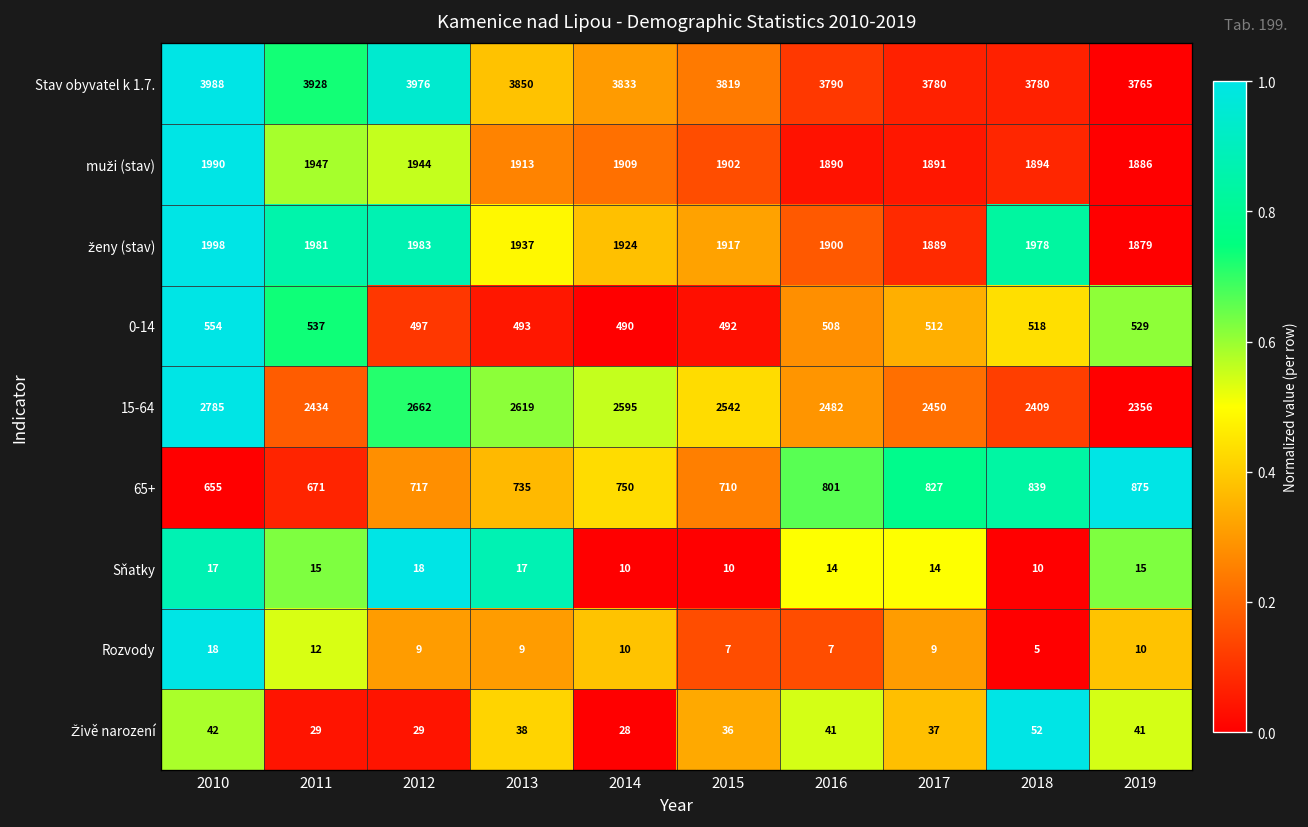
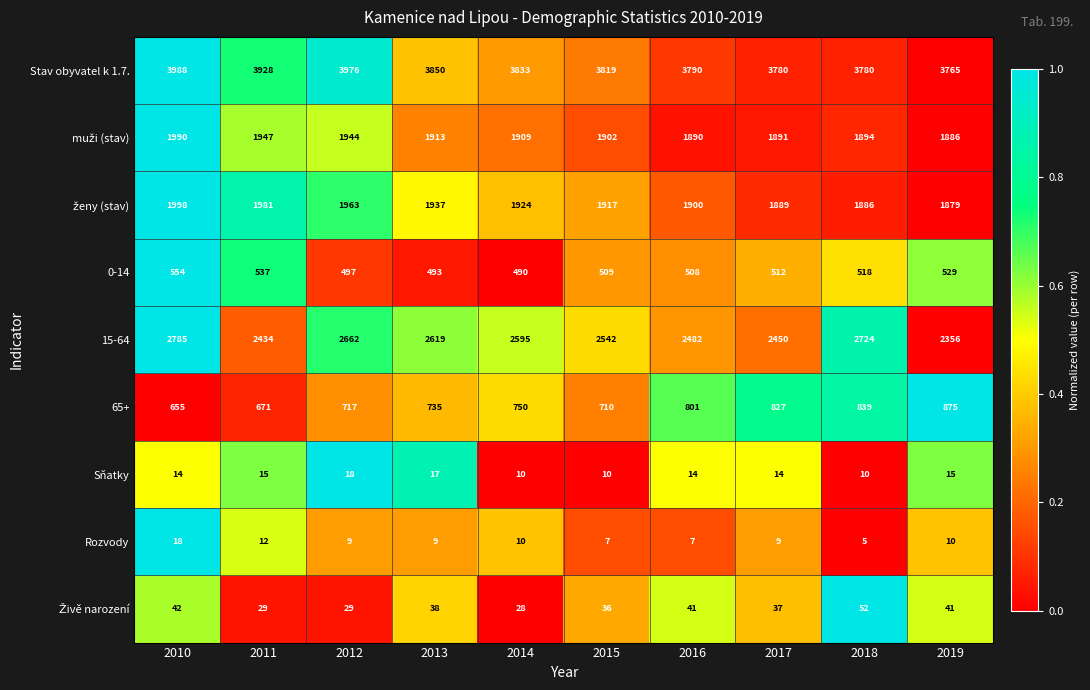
  {
    "Stav obyvatel k 1.7.": {
      "2010": 3988,
      "2011": 3928,
      "2012": 3976,
      "2013": 3850,
      "2014": 3833,
      "2015": 3819,
      "2016": 3790,
      "2017": 3780,
      "2018": 3780,
      "2019": 3765
    },
    "muži (stav)": {
      "2010": 1990,
      "2011": 1947,
      "2012": 1944,
      "2013": 1913,
      "2014": 1909,
      "2015": 1902,
      "2016": 1890,
      "2017": 1891,
      "2018": 1894,
      "2019": 1886
    },
    "ženy (stav)": {
      "2010": 1998,
      "2011": 1981,
-     "2012": 1983,
+     "2012": 1963,
      "2013": 1937,
      "2014": 1924,
      "2015": 1917,
      "2016": 1900,
      "2017": 1889,
-     "2018": 1978,
+     "2018": 1886,
      "2019": 1879
    },
    "0-14": {
      "2010": 554,
      "2011": 537,
      "2012": 497,
      "2013": 493,
      "2014": 490,
-     "2015": 492,
+     "2015": 509,
      "2016": 508,
      "2017": 512,
      "2018": 518,
      "2019": 529
    },
    "15-64": {
      "2010": 2785,
      "2011": 2434,
      "2012": 2662,
      "2013": 2619,
      "2014": 2595,
      "2015": 2542,
      "2016": 2482,
      "2017": 2450,
-     "2018": 2409,
+     "2018": 2724,
      "2019": 2356
    },
    "65+": {
      "2010": 655,
      "2011": 671,
      "2012": 717,
      "2013": 735,
      "2014": 750,
      "2015": 710,
      "2016": 801,
      "2017": 827,
      "2018": 839,
      "2019": 875
    },
    "Sňatky": {
-     "2010": 17,
+     "2010": 14,
      "2011": 15,
      "2012": 18,
      "2013": 17,
      "2014": 10,
      "2015": 10,
      "2016": 14,
      "2017": 14,
      "2018": 10,
      "2019": 15
    },
    "Rozvody": {
      "2010": 18,
      "2011": 12,
      "2012": 9,
      "2013": 9,
      "2014": 10,
      "2015": 7,
      "2016": 7,
      "2017": 9,
      "2018": 5,
      "2019": 10
    },
    "Živě narození": {
      "2010": 42,
      "2011": 29,
      "2012": 29,
      "2013": 38,
      "2014": 28,
      "2015": 36,
      "2016": 41,
      "2017": 37,
      "2018": 52,
      "2019": 41
    }
  }
